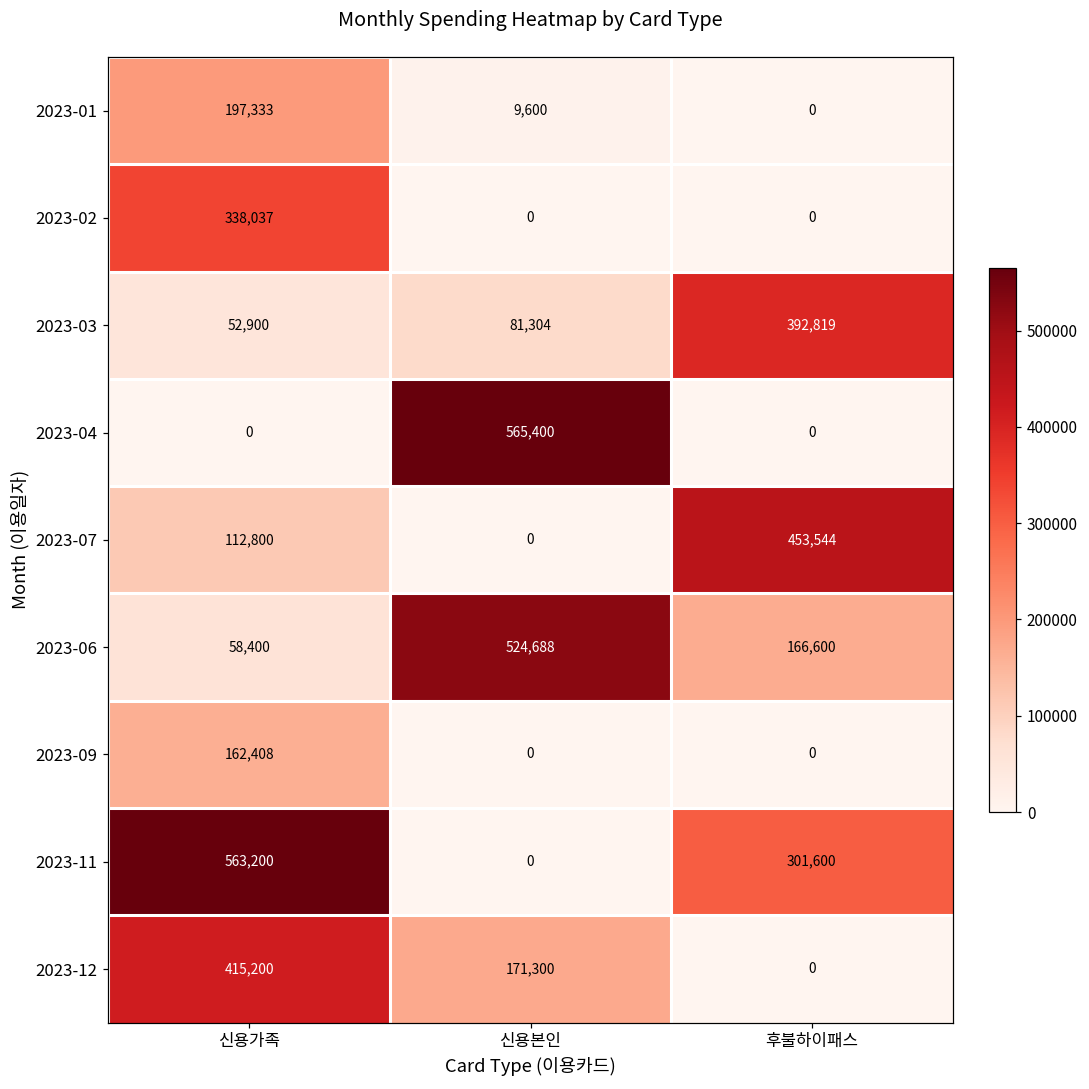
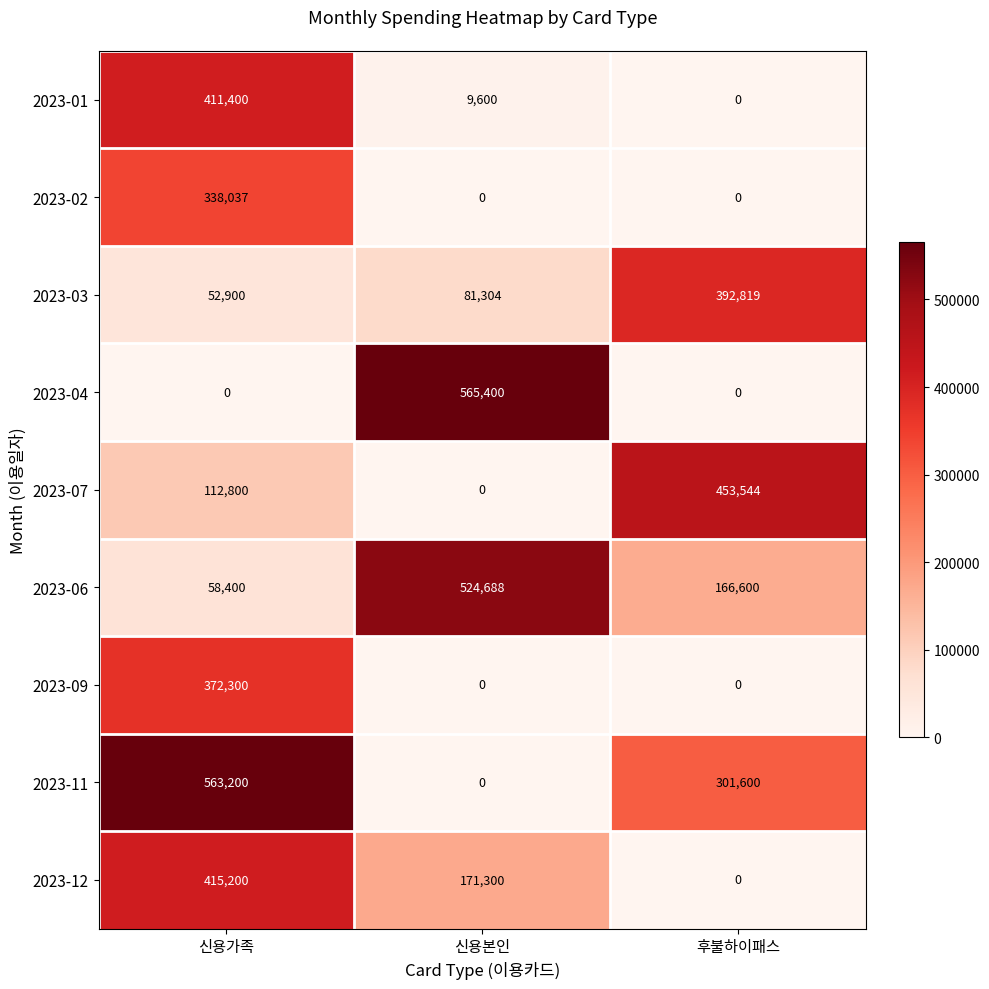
  {
    "2023-01": {
-     "신용가족": "197,333",
+     "신용가족": "411,400",
      "신용본인": "9,600",
      "후불하이패스": "0"
    },
    "2023-02": {
      "신용가족": "338,037",
      "신용본인": "0",
      "후불하이패스": "0"
    },
    "2023-03": {
      "신용가족": "52,900",
      "신용본인": "81,304",
      "후불하이패스": "392,819"
    },
    "2023-04": {
      "신용가족": "0",
      "신용본인": "565,400",
      "후불하이패스": "0"
    },
    "2023-07": {
      "신용가족": "112,800",
      "신용본인": "0",
      "후불하이패스": "453,544"
    },
    "2023-06": {
      "신용가족": "58,400",
      "신용본인": "524,688",
      "후불하이패스": "166,600"
    },
    "2023-09": {
-     "신용가족": "162,408",
+     "신용가족": "372,300",
      "신용본인": "0",
      "후불하이패스": "0"
    },
    "2023-11": {
      "신용가족": "563,200",
      "신용본인": "0",
      "후불하이패스": "301,600"
    },
    "2023-12": {
      "신용가족": "415,200",
      "신용본인": "171,300",
      "후불하이패스": "0"
    }
  }
